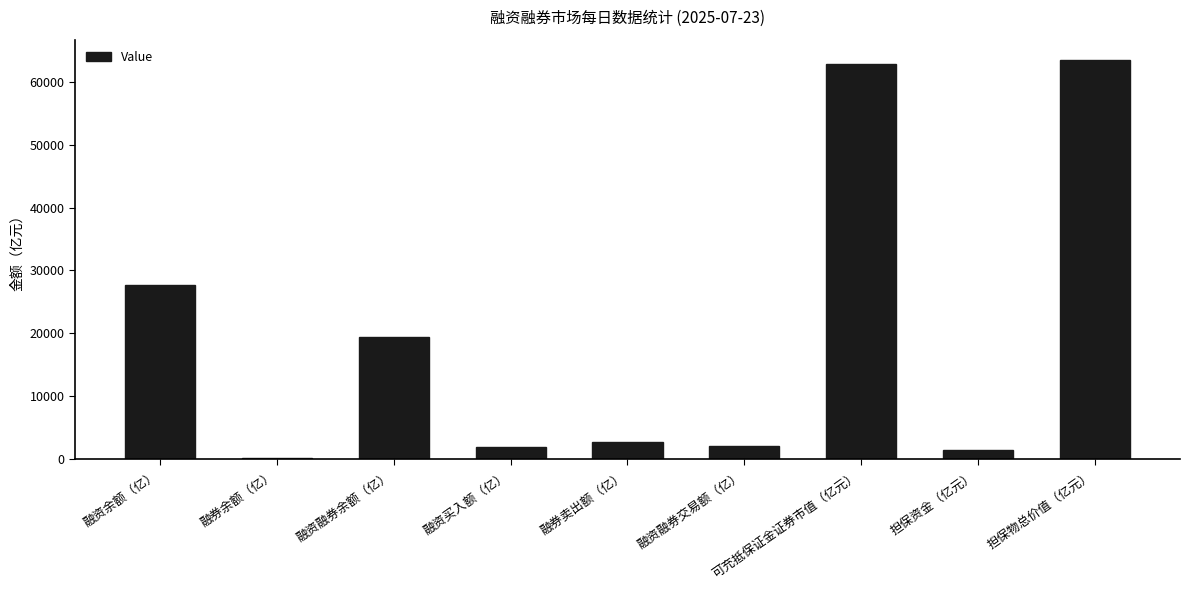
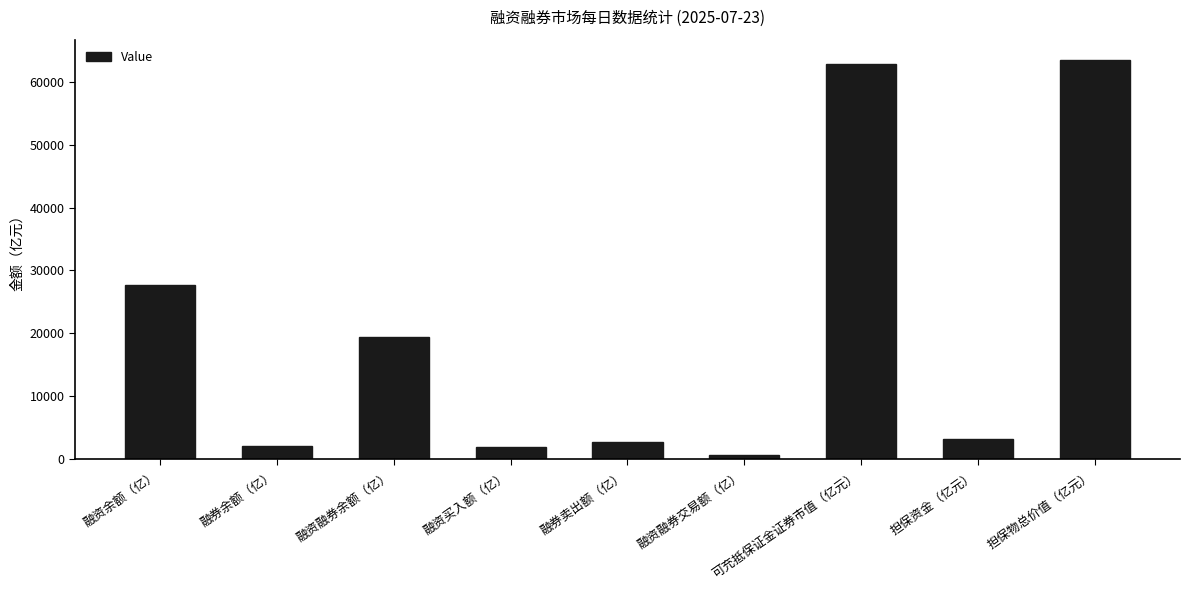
  {
    "融资余额（亿）": 28000,
-   "融券余额（亿）": 0,
+   "融券余额（亿）": 2000,
    "融资融券余额（亿）": 19000,
    "融资买入额（亿）": 2000,
    "融券卖出额（亿）": 3000,
-   "融资融券交易额（亿）": 2000,
+   "融资融券交易额（亿）": 1000,
    "可充抵保证金证券市值（亿元）": 63000,
-   "担保资金（亿元）": 1000,
+   "担保资金（亿元）": 3000,
    "担保物总价值（亿元）": 64000
  }
